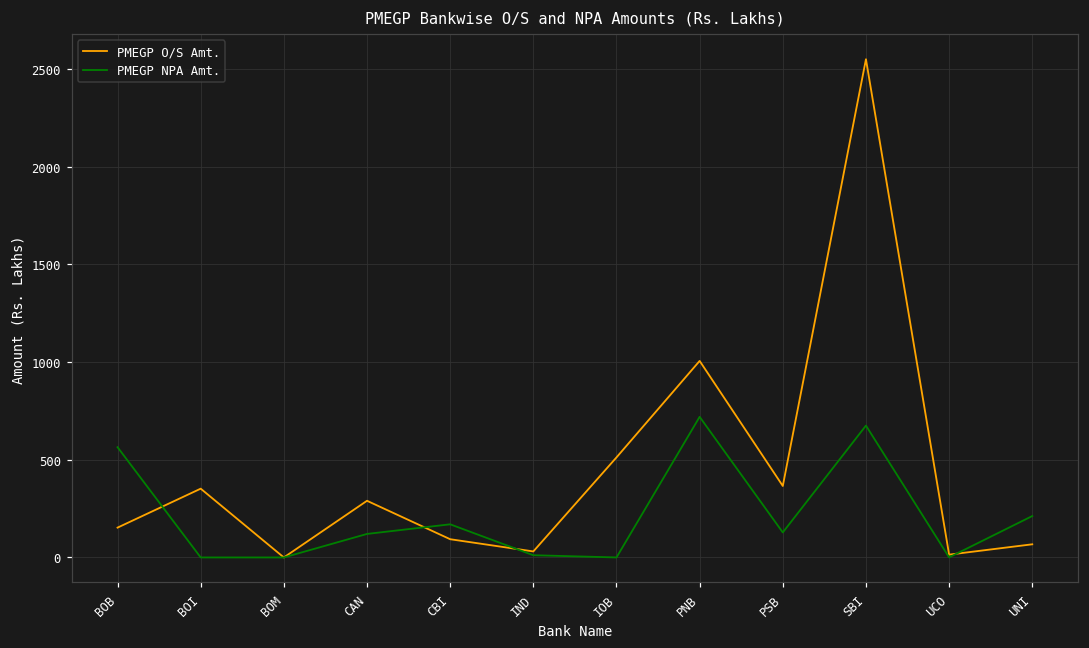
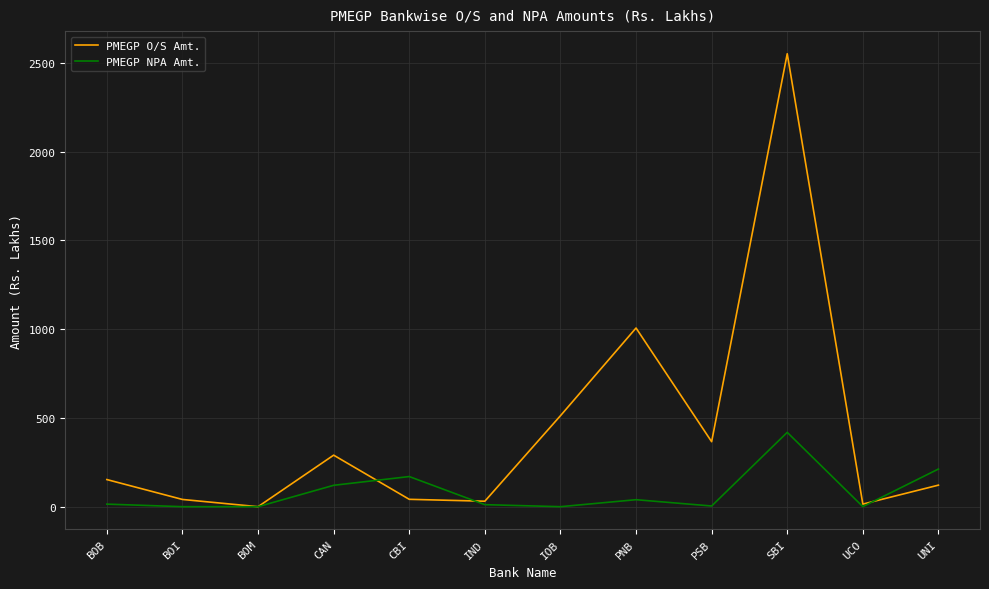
  {
    "PMEGP O/S Amt.": {
      "BOB": 150,
-     "BOI": 350,
+     "BOI": 40,
      "CAN": 290,
-     "CBI": 90,
+     "CBI": 40,
      "IND": 30,
      "IOB": 510,
      "PNB": 1010,
      "PSB": 370,
      "SBI": 2550,
-     "UNI": 70
+     "UNI": 120
    },
    "PMEGP NPA Amt.": {
-     "BOB": 560,
+     "BOB": 10,
      "BOI": 0,
      "CAN": 120,
      "CBI": 170,
      "IND": 10,
      "IOB": 0,
-     "PNB": 720,
-     "PSB": 130,
-     "SBI": 680,
+     "PNB": 40,
+     "PSB": 0,
+     "SBI": 420,
      "UNI": 210
    }
  }
